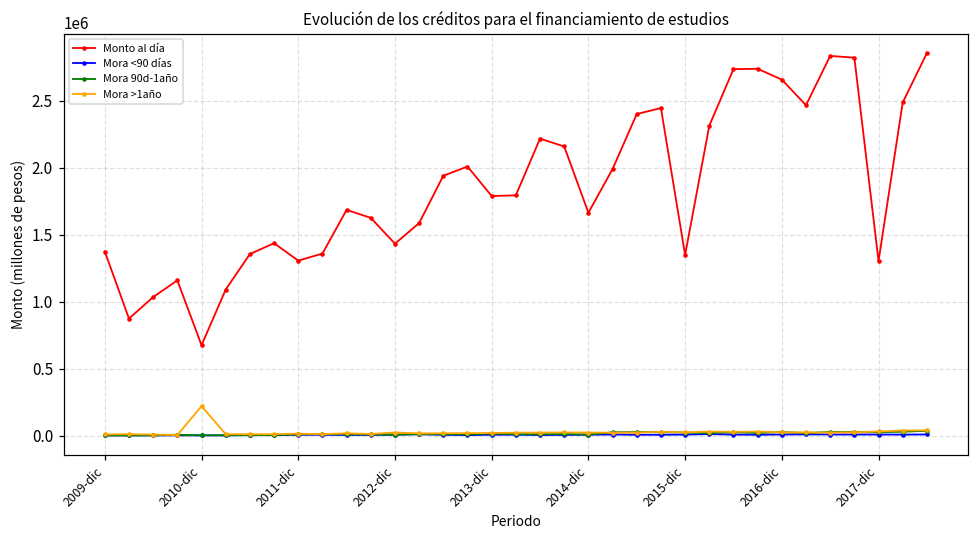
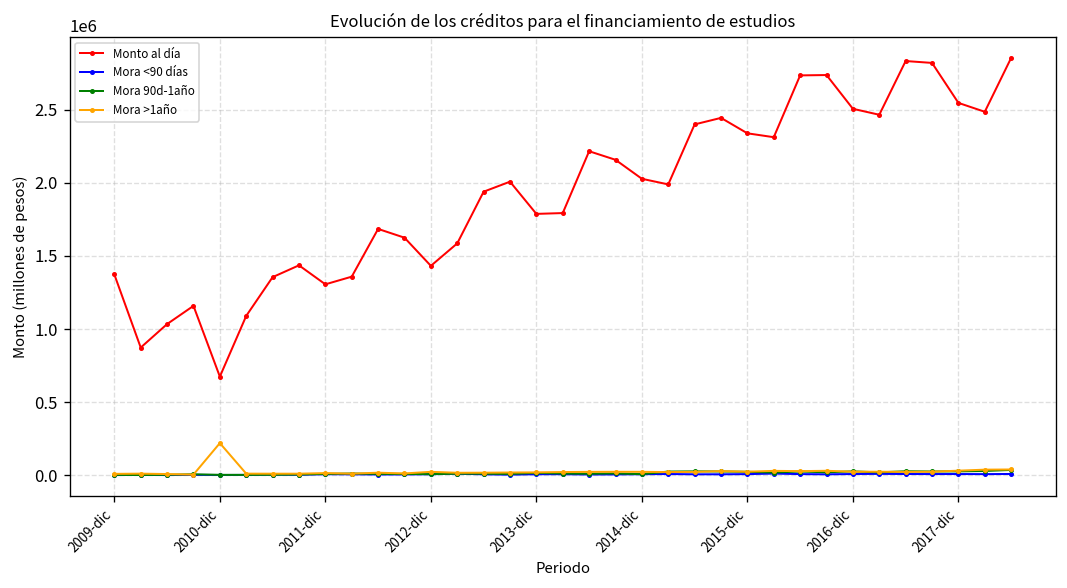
  {
    "Monto al día": {
      "2009-dic": 1370000,
      "2010-dic": 680000,
      "2011-dic": 1310000,
      "2012-dic": 1430000,
      "2013-dic": 1790000,
-     "2014-dic": 1660000,
-     "2015-dic": 1350000,
-     "2016-dic": 2660000,
-     "2017-dic": 1300000
+     "2014-dic": 2030000,
+     "2015-dic": 2340000,
+     "2016-dic": 2510000,
+     "2017-dic": 2550000
    },
    "Mora >1año": {
      "2010-dic": 220000
    }
  }
